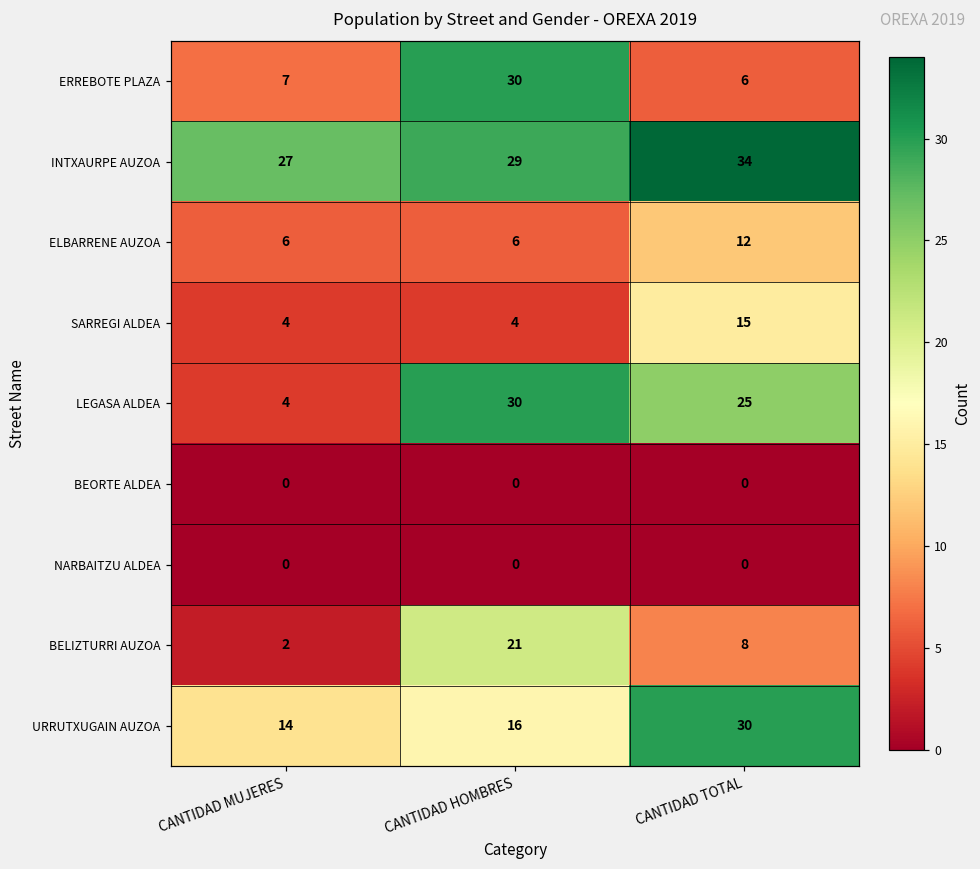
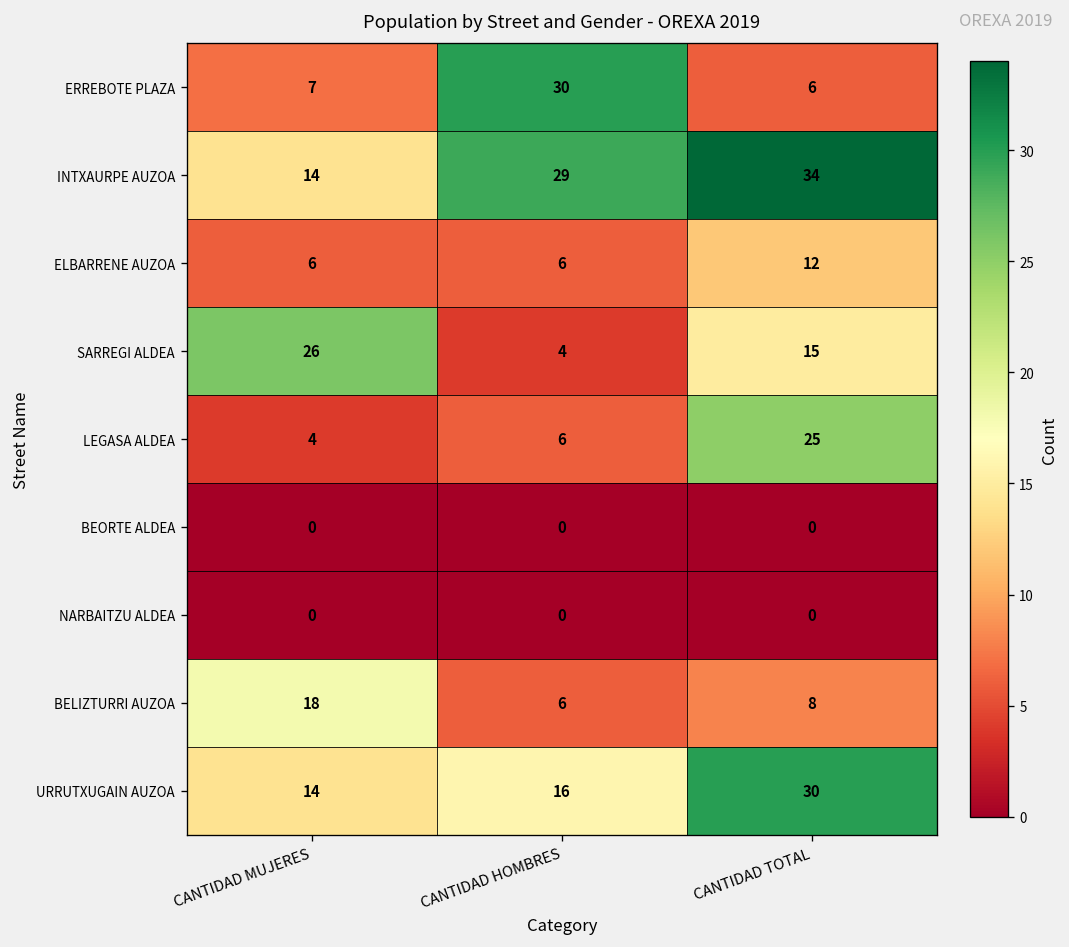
  {
    "ERREBOTE PLAZA": {
      "CANTIDAD MUJERES": 7,
      "CANTIDAD HOMBRES": 30,
      "CANTIDAD TOTAL": 6
    },
    "INTXAURPE AUZOA": {
-     "CANTIDAD MUJERES": 27,
+     "CANTIDAD MUJERES": 14,
      "CANTIDAD HOMBRES": 29,
      "CANTIDAD TOTAL": 34
    },
    "ELBARRENE AUZOA": {
      "CANTIDAD MUJERES": 6,
      "CANTIDAD HOMBRES": 6,
      "CANTIDAD TOTAL": 12
    },
    "SARREGI ALDEA": {
-     "CANTIDAD MUJERES": 4,
+     "CANTIDAD MUJERES": 26,
      "CANTIDAD HOMBRES": 4,
      "CANTIDAD TOTAL": 15
    },
    "LEGASA ALDEA": {
      "CANTIDAD MUJERES": 4,
-     "CANTIDAD HOMBRES": 30,
+     "CANTIDAD HOMBRES": 6,
      "CANTIDAD TOTAL": 25
    },
    "BEORTE ALDEA": {
      "CANTIDAD MUJERES": 0,
      "CANTIDAD HOMBRES": 0,
      "CANTIDAD TOTAL": 0
    },
    "NARBAITZU ALDEA": {
      "CANTIDAD MUJERES": 0,
      "CANTIDAD HOMBRES": 0,
      "CANTIDAD TOTAL": 0
    },
    "BELIZTURRI AUZOA": {
-     "CANTIDAD MUJERES": 2,
-     "CANTIDAD HOMBRES": 21,
+     "CANTIDAD MUJERES": 18,
+     "CANTIDAD HOMBRES": 6,
      "CANTIDAD TOTAL": 8
    },
    "URRUTXUGAIN AUZOA": {
      "CANTIDAD MUJERES": 14,
      "CANTIDAD HOMBRES": 16,
      "CANTIDAD TOTAL": 30
    }
  }
